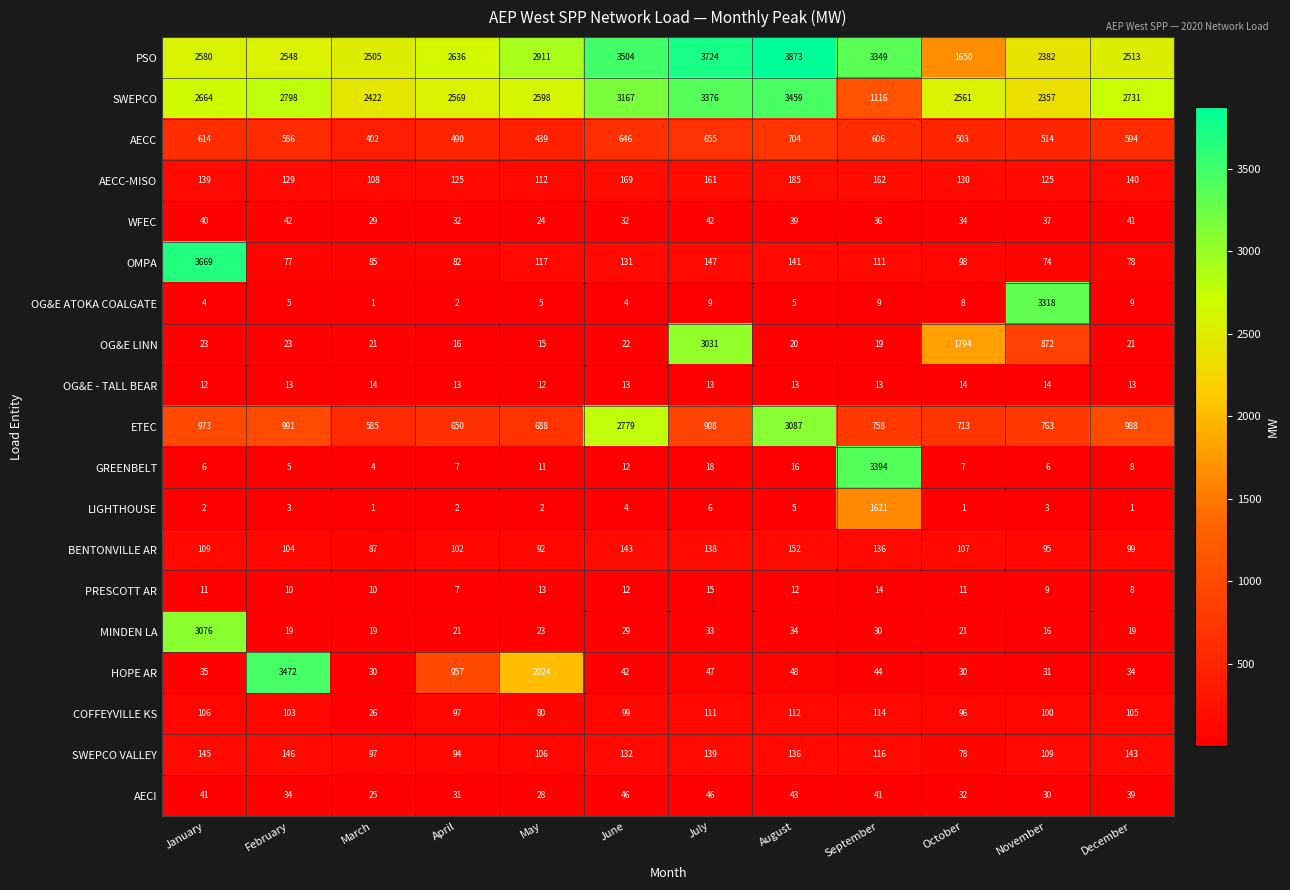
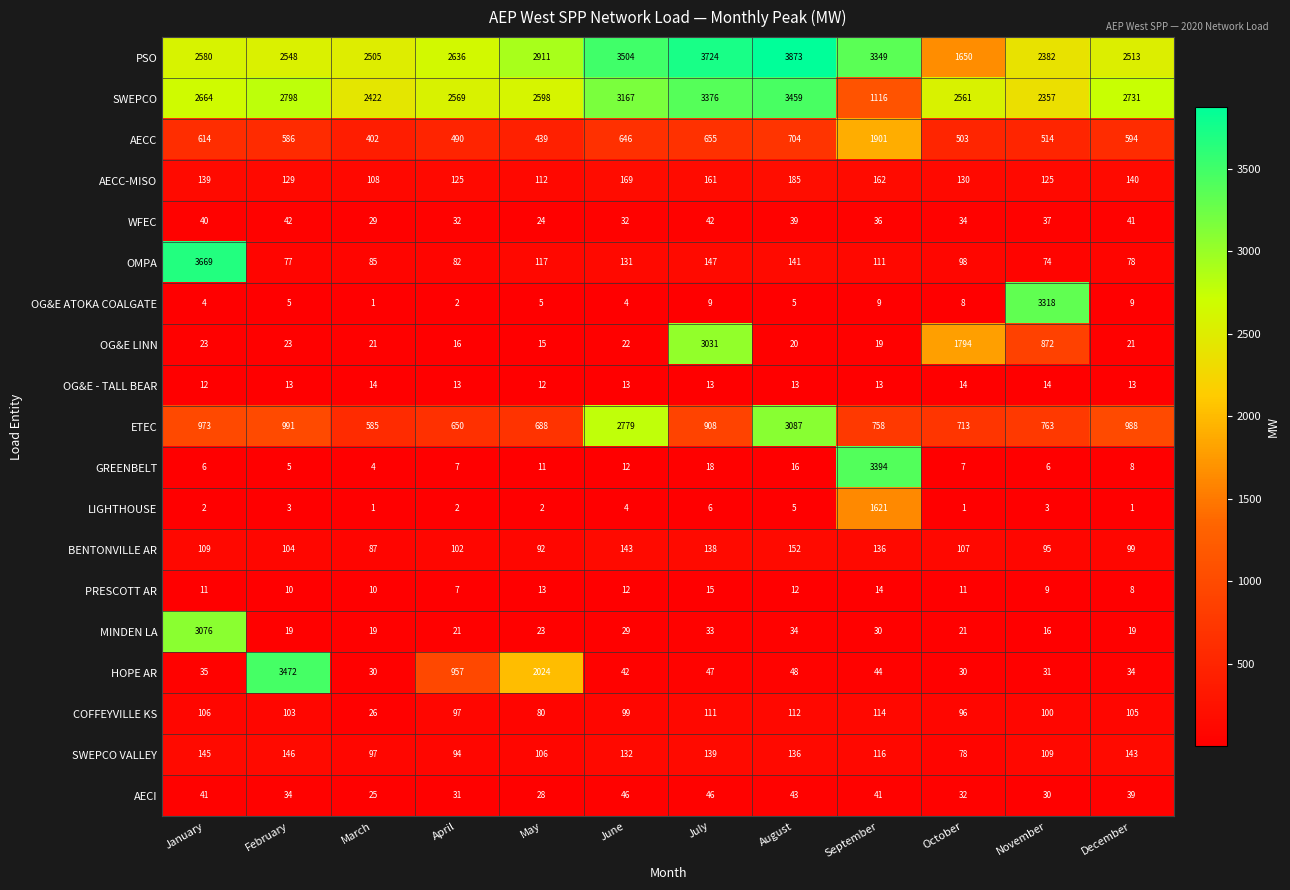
  {
    "AECC": {
      "January": 614,
      "February": 586,
      "March": 402,
      "April": 490,
      "May": 439,
      "June": 646,
      "July": 655,
      "August": 704,
-     "September": 606,
+     "September": 1901,
      "October": 503,
      "November": 514,
      "December": 594
    }
  }
